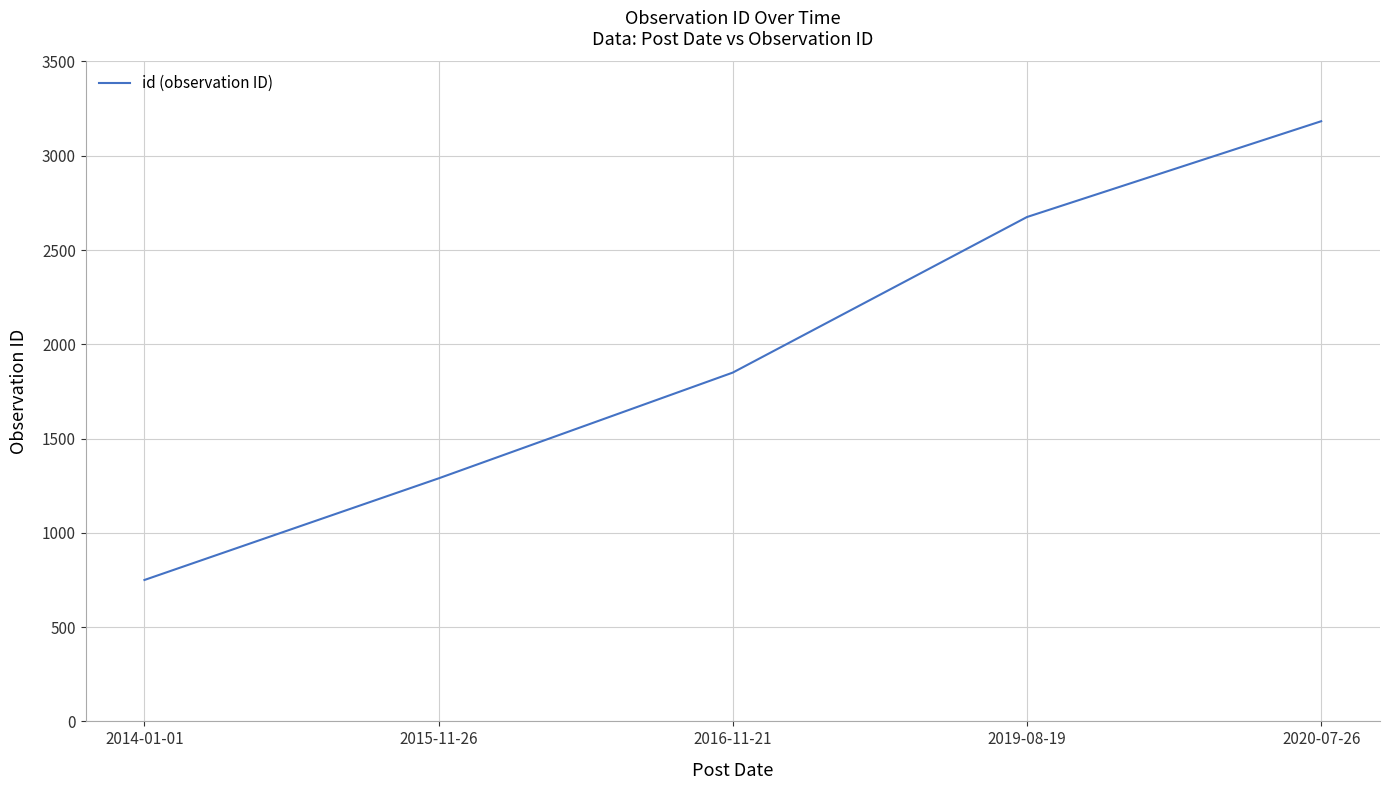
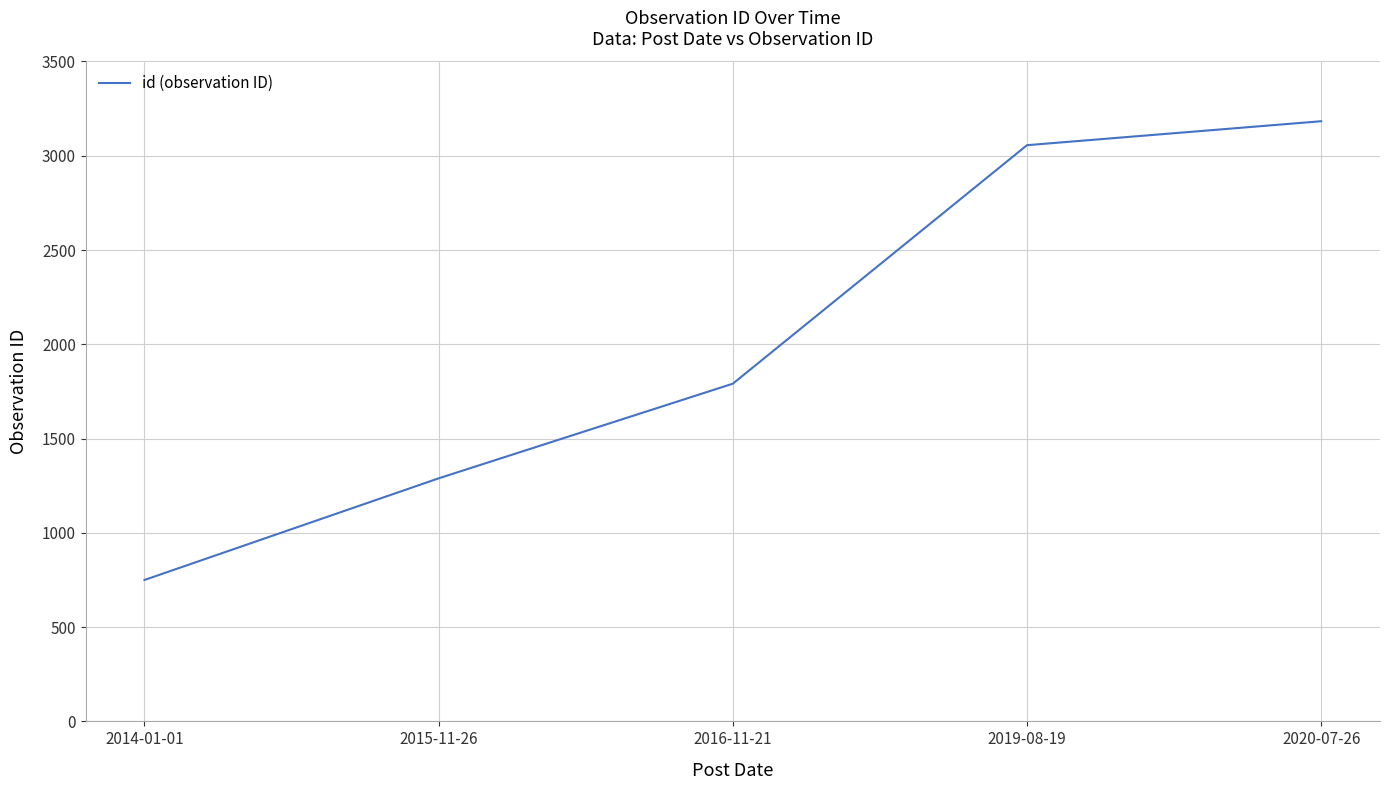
  {
    "2014-01-01": 750,
    "2015-11-26": 1290,
-   "2016-11-21": 1850,
-   "2019-08-19": 2680,
+   "2016-11-21": 1790,
+   "2019-08-19": 3060,
    "2020-07-26": 3180
  }
